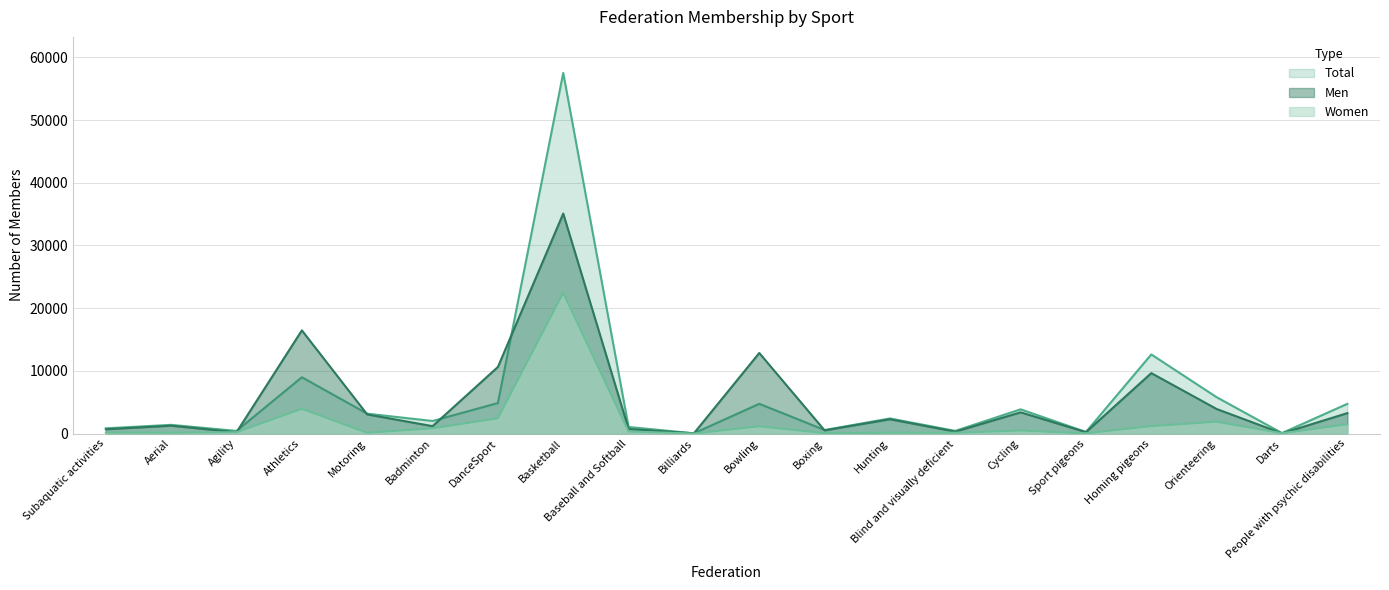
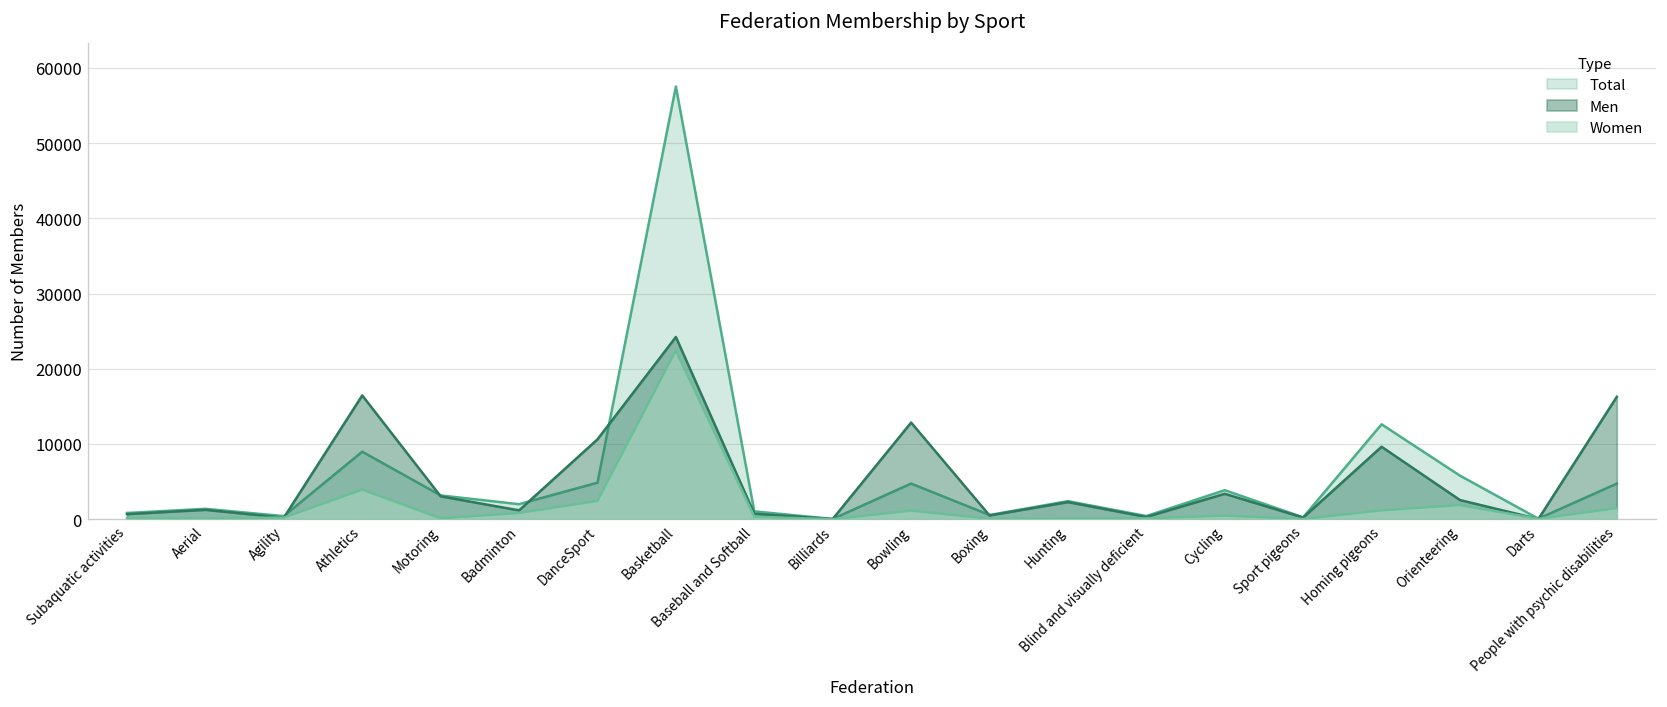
  {
    "Men": {
      "Athletics": 16000,
      "DanceSport": 11000,
-     "Basketball": 35000,
+     "Basketball": 24000,
      "Bowling": 13000,
      "Cycling": 3000,
      "Homing pigeons": 10000,
-     "Orienteering": 4000,
-     "People with psychic disabilities": 3000
+     "Orienteering": 3000,
+     "People with psychic disabilities": 16000
    }
  }
